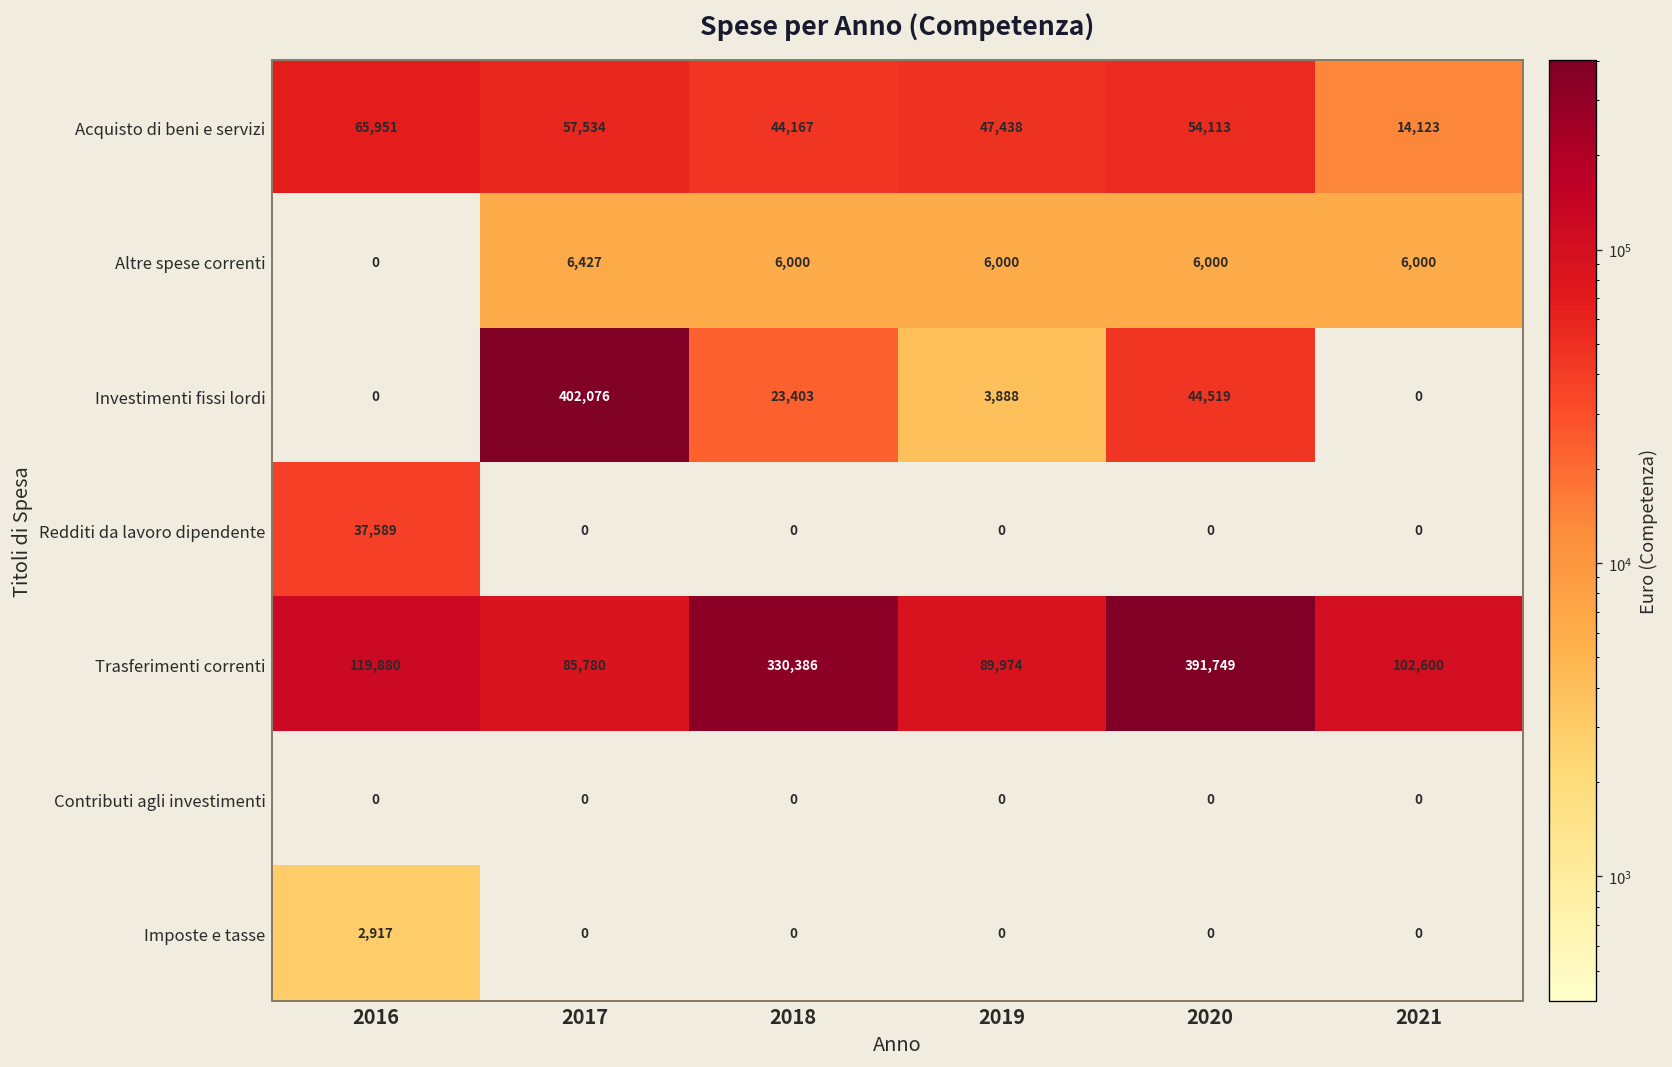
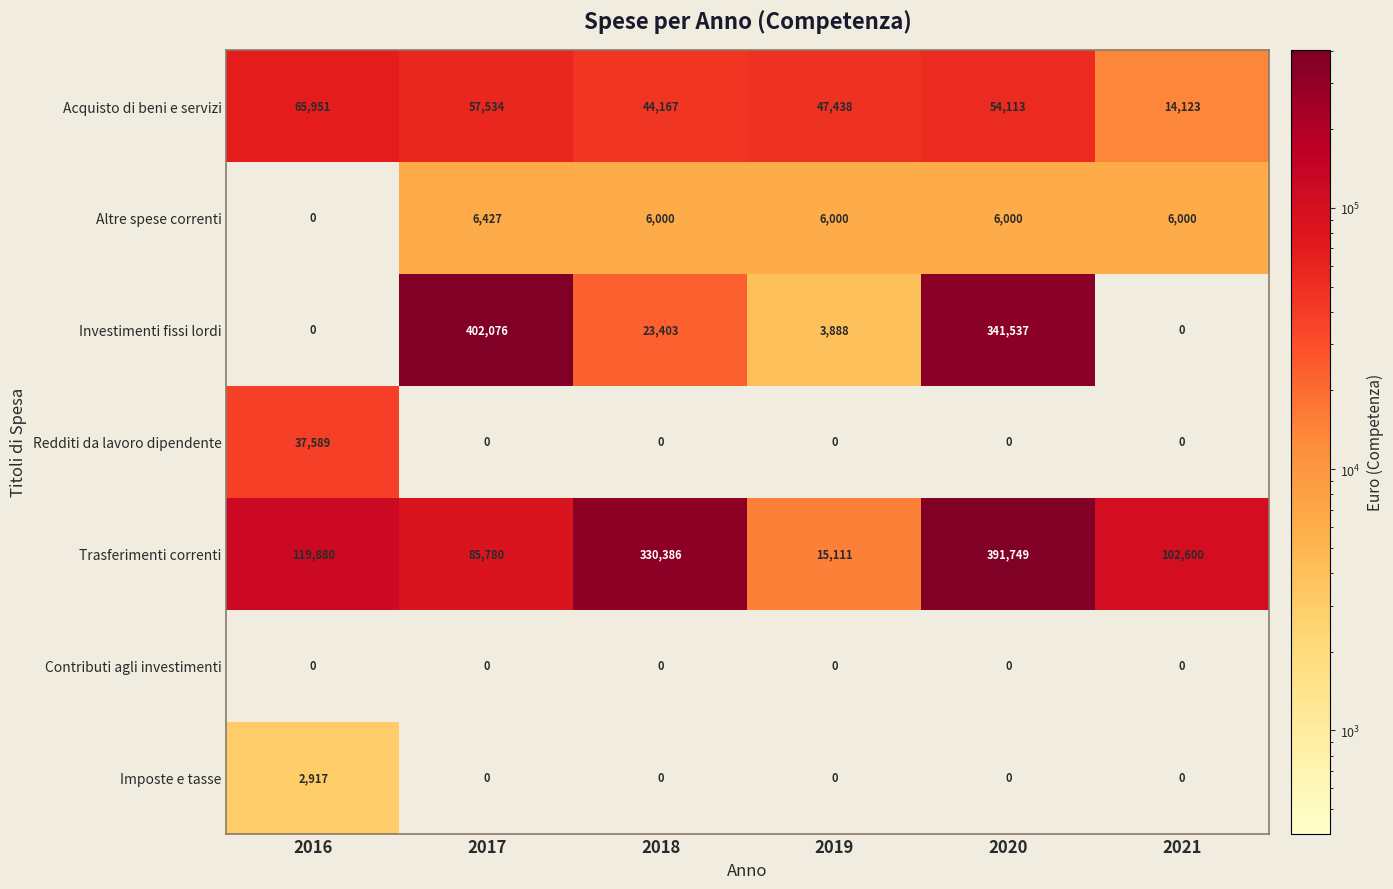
  {
    "Acquisto di beni e servizi": {
      "2016": "65,951",
      "2017": "57,534",
      "2018": "44,167",
      "2019": "47,438",
      "2020": "54,113",
      "2021": "14,123"
    },
    "Altre spese correnti": {
      "2016": "0",
      "2017": "6,427",
      "2018": "6,000",
      "2019": "6,000",
      "2020": "6,000",
      "2021": "6,000"
    },
    "Investimenti fissi lordi": {
      "2016": "0",
      "2017": "402,076",
      "2018": "23,403",
      "2019": "3,888",
-     "2020": "44,519",
+     "2020": "341,537",
      "2021": "0"
    },
    "Redditi da lavoro dipendente": {
      "2016": "37,589",
      "2017": "0",
      "2018": "0",
      "2019": "0",
      "2020": "0",
      "2021": "0"
    },
    "Trasferimenti correnti": {
      "2016": "119,880",
      "2017": "85,780",
      "2018": "330,386",
-     "2019": "89,974",
+     "2019": "15,111",
      "2020": "391,749",
      "2021": "102,600"
    },
    "Contributi agli investimenti": {
      "2016": "0",
      "2017": "0",
      "2018": "0",
      "2019": "0",
      "2020": "0",
      "2021": "0"
    },
    "Imposte e tasse": {
      "2016": "2,917",
      "2017": "0",
      "2018": "0",
      "2019": "0",
      "2020": "0",
      "2021": "0"
    }
  }
